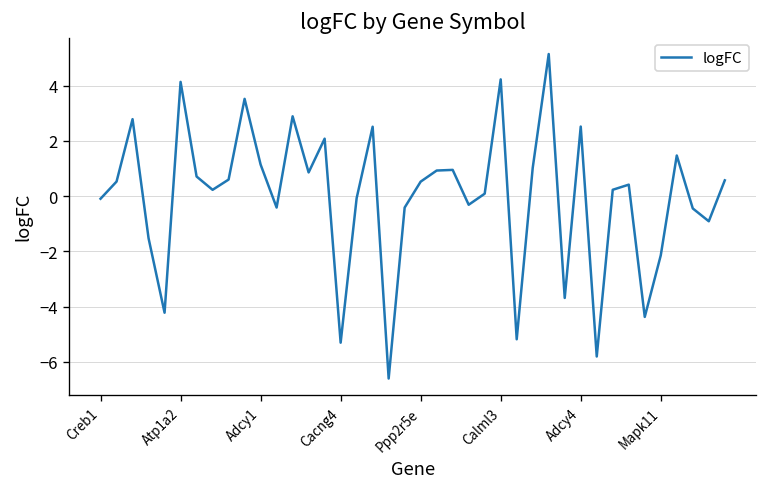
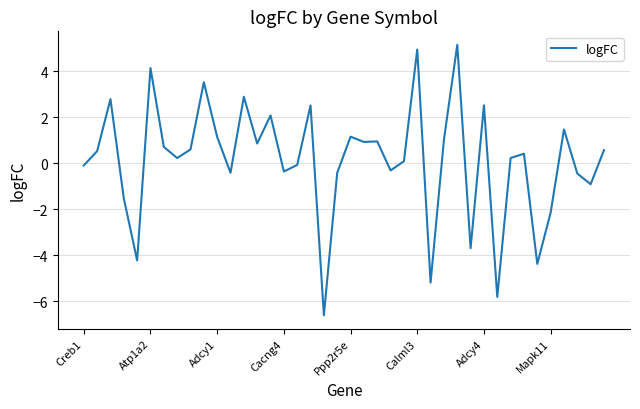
  {
    "Creb1": -0.1,
    "Atp1a2": 4.1,
    "Adcy1": 1.1,
-   "Cacng4": -5.3,
-   "Ppp2r5e": 0.5,
-   "Calml3": 4.2,
+   "Cacng4": -0.4,
+   "Ppp2r5e": 1.2,
+   "Calml3": 4.9,
    "Adcy4": 2.5,
    "Mapk11": -2.1
  }
